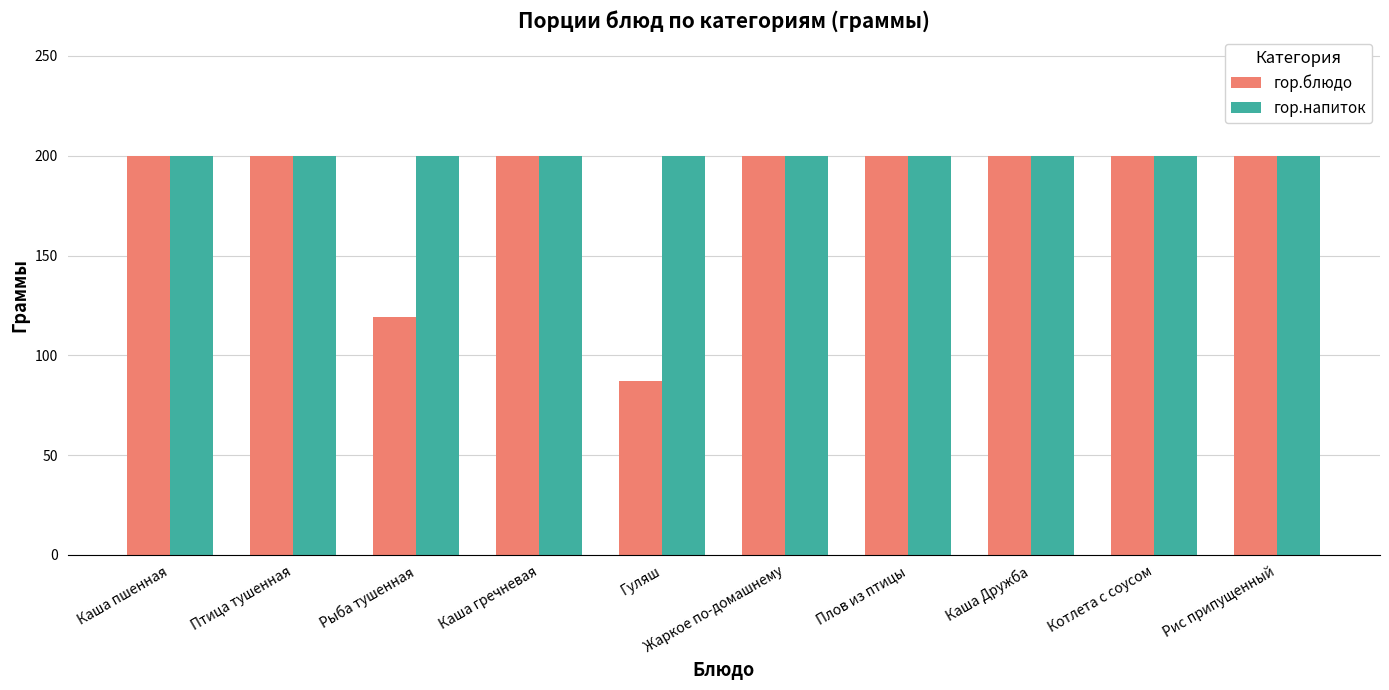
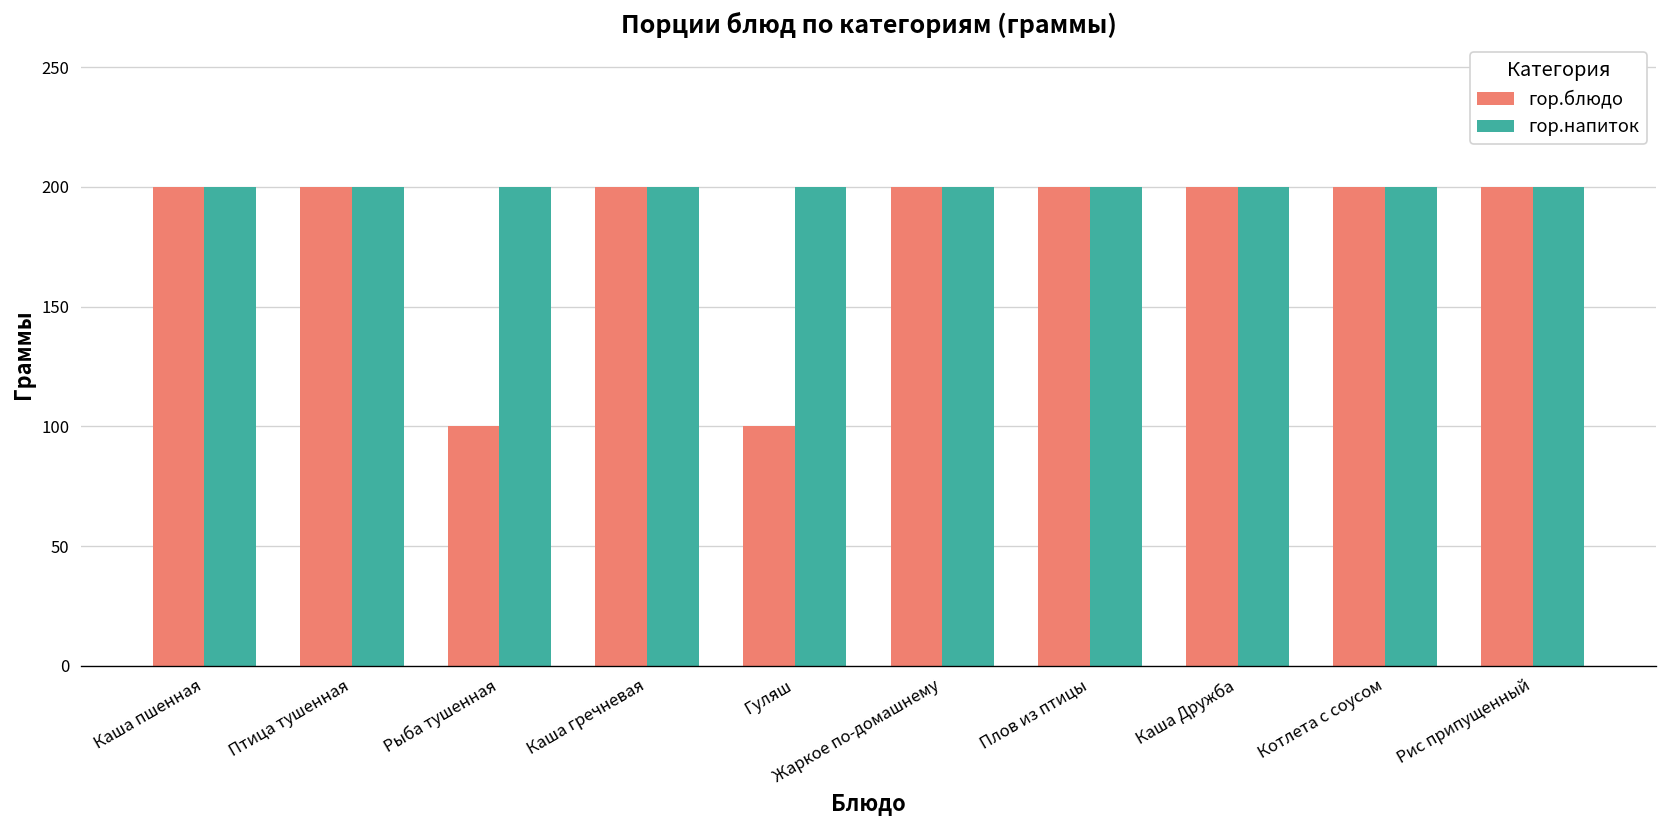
  {
    "гор.блюдо": {
      "Каша пшенная": 200,
      "Птица тушенная": 200,
-     "Рыба тушенная": 119,
+     "Рыба тушенная": 100,
      "Каша гречневая": 200,
-     "Гуляш": 87,
+     "Гуляш": 100,
      "Жаркое по-домашнему": 200,
      "Плов из птицы": 200,
      "Каша Дружба": 200,
      "Котлета с соусом": 200,
      "Рис припущенный": 200
    },
    "гор.напиток": {
      "Каша пшенная": 200,
      "Птица тушенная": 200,
      "Рыба тушенная": 200,
      "Каша гречневая": 200,
      "Гуляш": 200,
      "Жаркое по-домашнему": 200,
      "Плов из птицы": 200,
      "Каша Дружба": 200,
      "Котлета с соусом": 200,
      "Рис припущенный": 200
    }
  }
